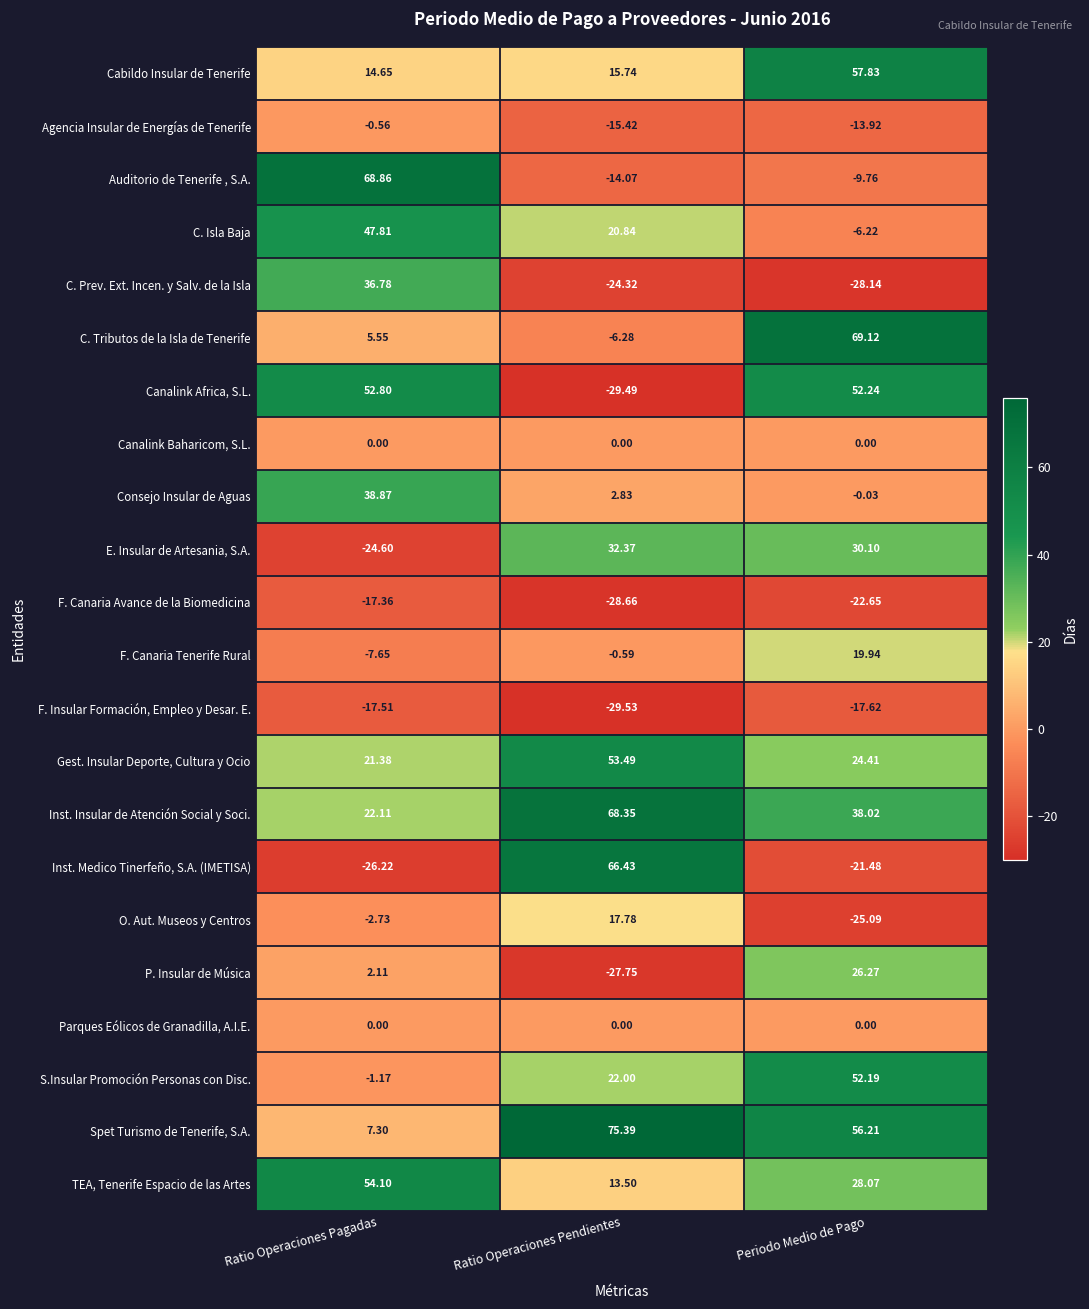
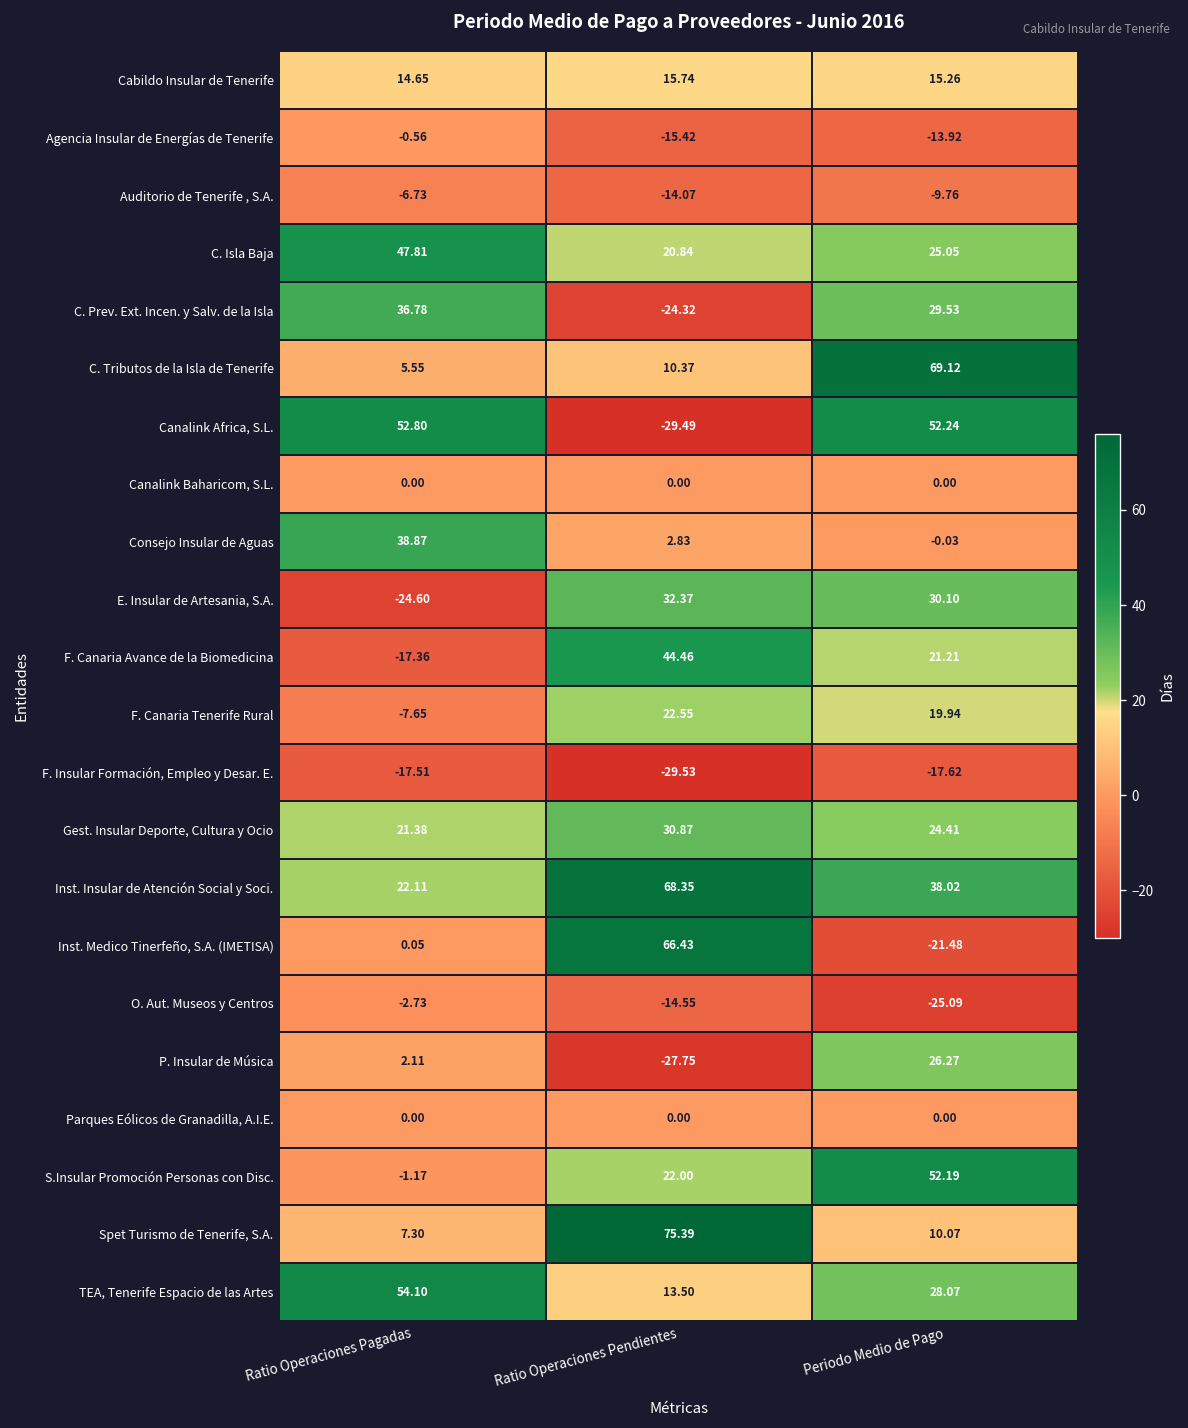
  {
    "Cabildo Insular de Tenerife": {
      "Ratio Operaciones Pagadas": 14.65,
      "Ratio Operaciones Pendientes": 15.74,
-     "Periodo Medio de Pago": 57.83
+     "Periodo Medio de Pago": 15.26
    },
    "Agencia Insular de Energías de Tenerife": {
      "Ratio Operaciones Pagadas": -0.56,
      "Ratio Operaciones Pendientes": -15.42,
      "Periodo Medio de Pago": -13.92
    },
    "Auditorio de Tenerife , S.A.": {
-     "Ratio Operaciones Pagadas": 68.86,
+     "Ratio Operaciones Pagadas": -6.73,
      "Ratio Operaciones Pendientes": -14.07,
      "Periodo Medio de Pago": -9.76
    },
    "C. Isla Baja": {
      "Ratio Operaciones Pagadas": 47.81,
      "Ratio Operaciones Pendientes": 20.84,
-     "Periodo Medio de Pago": -6.22
+     "Periodo Medio de Pago": 25.05
    },
    "C. Prev. Ext. Incen. y Salv. de la Isla": {
      "Ratio Operaciones Pagadas": 36.78,
      "Ratio Operaciones Pendientes": -24.32,
-     "Periodo Medio de Pago": -28.14
+     "Periodo Medio de Pago": 29.53
    },
    "C. Tributos de la Isla de Tenerife": {
      "Ratio Operaciones Pagadas": 5.55,
-     "Ratio Operaciones Pendientes": -6.28,
+     "Ratio Operaciones Pendientes": 10.37,
      "Periodo Medio de Pago": 69.12
    },
    "Canalink Africa, S.L.": {
      "Ratio Operaciones Pagadas": 52.80,
      "Ratio Operaciones Pendientes": -29.49,
      "Periodo Medio de Pago": 52.24
    },
    "Canalink Baharicom, S.L.": {
      "Ratio Operaciones Pagadas": 0.00,
      "Ratio Operaciones Pendientes": 0.00,
      "Periodo Medio de Pago": 0.00
    },
    "Consejo Insular de Aguas": {
      "Ratio Operaciones Pagadas": 38.87,
      "Ratio Operaciones Pendientes": 2.83,
      "Periodo Medio de Pago": -0.03
    },
    "E. Insular de Artesania, S.A.": {
      "Ratio Operaciones Pagadas": -24.60,
      "Ratio Operaciones Pendientes": 32.37,
      "Periodo Medio de Pago": 30.10
    },
    "F. Canaria Avance de la Biomedicina": {
      "Ratio Operaciones Pagadas": -17.36,
-     "Ratio Operaciones Pendientes": -28.66,
-     "Periodo Medio de Pago": -22.65
+     "Ratio Operaciones Pendientes": 44.46,
+     "Periodo Medio de Pago": 21.21
    },
    "F. Canaria Tenerife Rural": {
      "Ratio Operaciones Pagadas": -7.65,
-     "Ratio Operaciones Pendientes": -0.59,
+     "Ratio Operaciones Pendientes": 22.55,
      "Periodo Medio de Pago": 19.94
    },
    "F. Insular Formación, Empleo y Desar. E.": {
      "Ratio Operaciones Pagadas": -17.51,
      "Ratio Operaciones Pendientes": -29.53,
      "Periodo Medio de Pago": -17.62
    },
    "Gest. Insular Deporte, Cultura y Ocio": {
      "Ratio Operaciones Pagadas": 21.38,
-     "Ratio Operaciones Pendientes": 53.49,
+     "Ratio Operaciones Pendientes": 30.87,
      "Periodo Medio de Pago": 24.41
    },
    "Inst. Insular de Atención Social y Soci.": {
      "Ratio Operaciones Pagadas": 22.11,
      "Ratio Operaciones Pendientes": 68.35,
      "Periodo Medio de Pago": 38.02
    },
    "Inst. Medico Tinerfeño, S.A. (IMETISA)": {
-     "Ratio Operaciones Pagadas": -26.22,
+     "Ratio Operaciones Pagadas": 0.05,
      "Ratio Operaciones Pendientes": 66.43,
      "Periodo Medio de Pago": -21.48
    },
    "O. Aut. Museos y Centros": {
      "Ratio Operaciones Pagadas": -2.73,
-     "Ratio Operaciones Pendientes": 17.78,
+     "Ratio Operaciones Pendientes": -14.55,
      "Periodo Medio de Pago": -25.09
    },
    "P. Insular de Música": {
      "Ratio Operaciones Pagadas": 2.11,
      "Ratio Operaciones Pendientes": -27.75,
      "Periodo Medio de Pago": 26.27
    },
    "Parques Eólicos de Granadilla, A.I.E.": {
      "Ratio Operaciones Pagadas": 0.00,
      "Ratio Operaciones Pendientes": 0.00,
      "Periodo Medio de Pago": 0.00
    },
    "S.Insular Promoción Personas con Disc.": {
      "Ratio Operaciones Pagadas": -1.17,
      "Ratio Operaciones Pendientes": 22.00,
      "Periodo Medio de Pago": 52.19
    },
    "Spet Turismo de Tenerife, S.A.": {
      "Ratio Operaciones Pagadas": 7.30,
      "Ratio Operaciones Pendientes": 75.39,
-     "Periodo Medio de Pago": 56.21
+     "Periodo Medio de Pago": 10.07
    },
    "TEA, Tenerife Espacio de las Artes": {
      "Ratio Operaciones Pagadas": 54.10,
      "Ratio Operaciones Pendientes": 13.50,
      "Periodo Medio de Pago": 28.07
    }
  }
